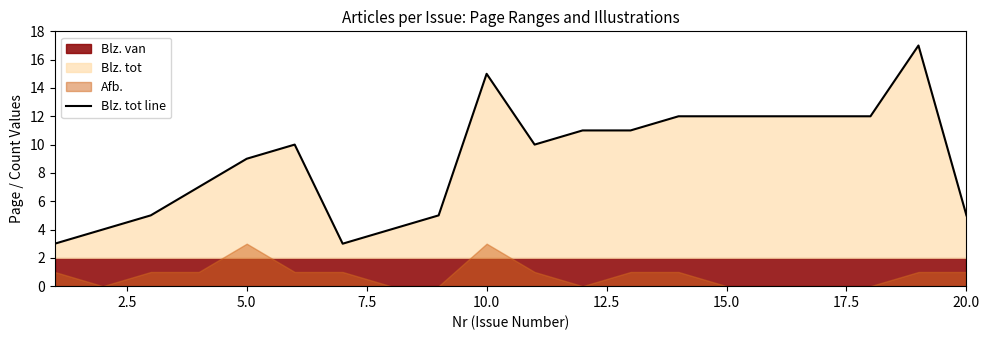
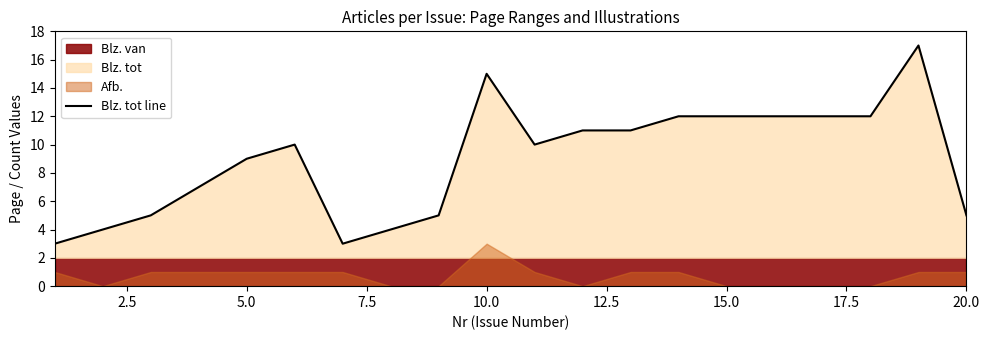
  {
    "Blz. tot": {
      "5.0": 9,
      "10.0": 15,
      "15.0": 12,
      "20.0": 5
    },
    "Blz. van": {
      "5.0": 2,
      "10.0": 2,
      "15.0": 2,
      "20.0": 2
    },
    "Afb.": {
-     "5.0": 3,
+     "5.0": 1,
      "10.0": 3,
      "15.0": 0,
      "20.0": 1
    }
  }
